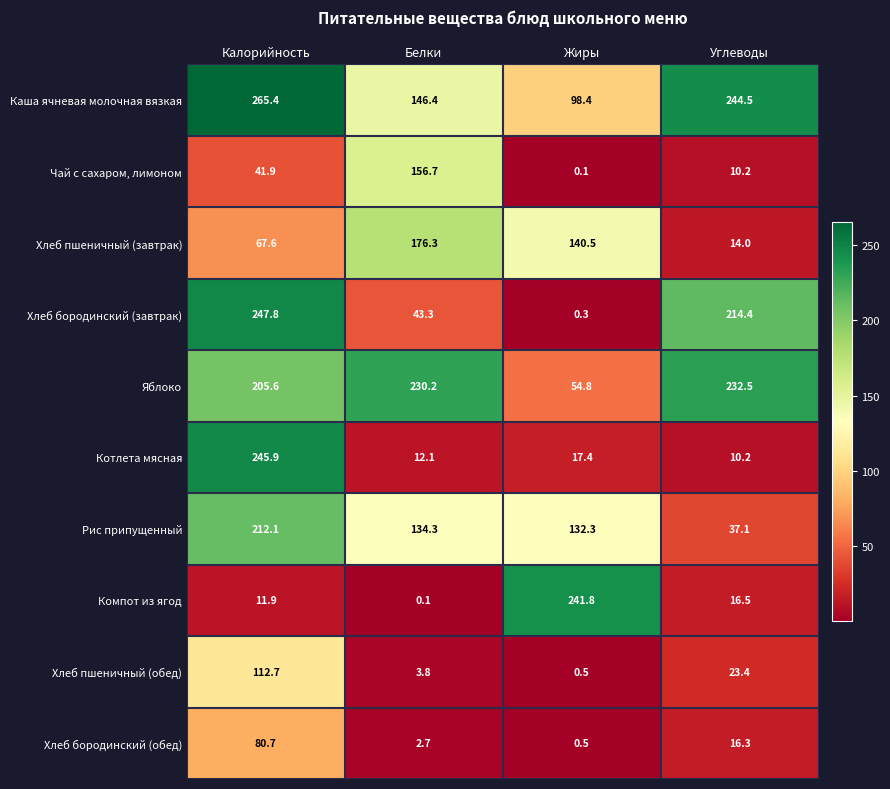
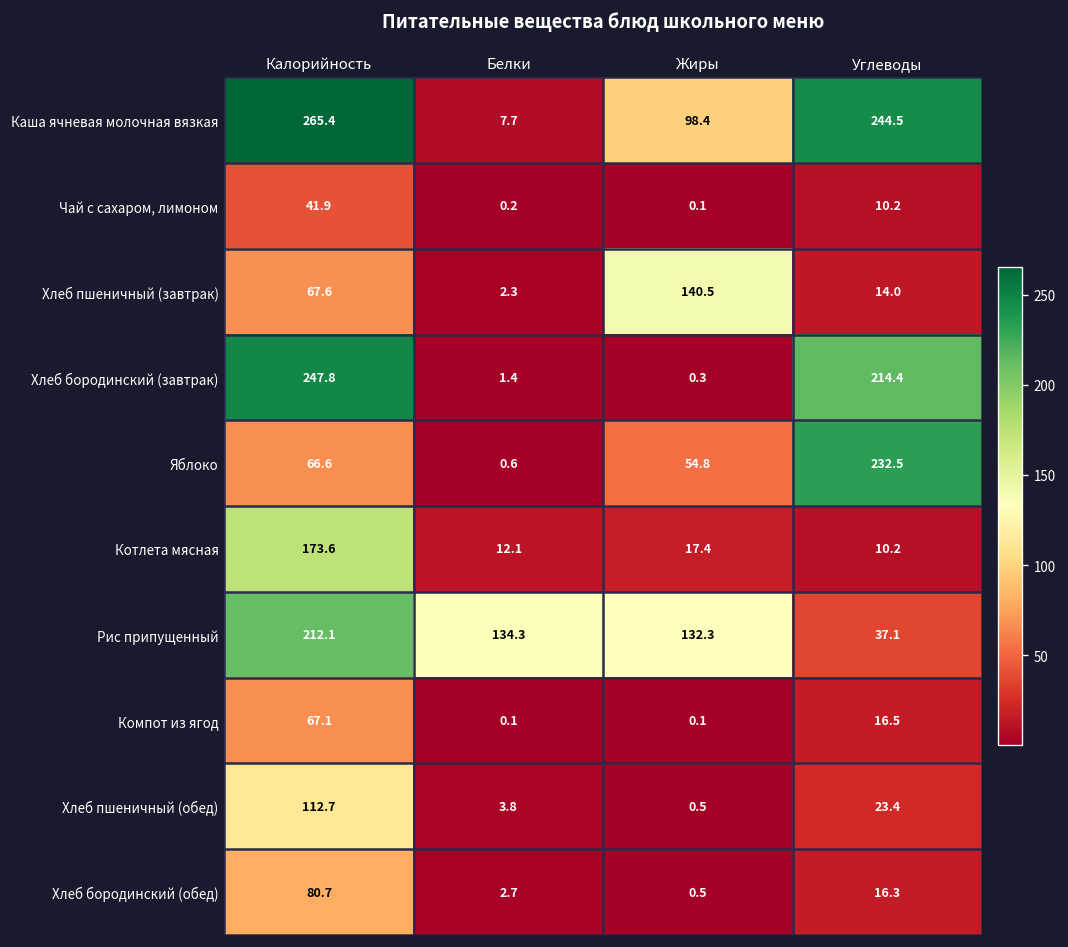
  {
    "Каша ячневая молочная вязкая": {
      "Калорийность": 265.4,
-     "Белки": 146.4,
+     "Белки": 7.7,
      "Жиры": 98.4,
      "Углеводы": 244.5
    },
    "Чай с сахаром, лимоном": {
      "Калорийность": 41.9,
-     "Белки": 156.7,
+     "Белки": 0.2,
      "Жиры": 0.1,
      "Углеводы": 10.2
    },
    "Хлеб пшеничный (завтрак)": {
      "Калорийность": 67.6,
-     "Белки": 176.3,
+     "Белки": 2.3,
      "Жиры": 140.5,
      "Углеводы": 14.0
    },
    "Хлеб бородинский (завтрак)": {
      "Калорийность": 247.8,
-     "Белки": 43.3,
+     "Белки": 1.4,
      "Жиры": 0.3,
      "Углеводы": 214.4
    },
    "Яблоко": {
-     "Калорийность": 205.6,
-     "Белки": 230.2,
+     "Калорийность": 66.6,
+     "Белки": 0.6,
      "Жиры": 54.8,
      "Углеводы": 232.5
    },
    "Котлета мясная": {
-     "Калорийность": 245.9,
+     "Калорийность": 173.6,
      "Белки": 12.1,
      "Жиры": 17.4,
      "Углеводы": 10.2
    },
    "Рис припущенный": {
      "Калорийность": 212.1,
      "Белки": 134.3,
      "Жиры": 132.3,
      "Углеводы": 37.1
    },
    "Компот из ягод": {
-     "Калорийность": 11.9,
+     "Калорийность": 67.1,
      "Белки": 0.1,
-     "Жиры": 241.8,
+     "Жиры": 0.1,
      "Углеводы": 16.5
    },
    "Хлеб пшеничный (обед)": {
      "Калорийность": 112.7,
      "Белки": 3.8,
      "Жиры": 0.5,
      "Углеводы": 23.4
    },
    "Хлеб бородинский (обед)": {
      "Калорийность": 80.7,
      "Белки": 2.7,
      "Жиры": 0.5,
      "Углеводы": 16.3
    }
  }
